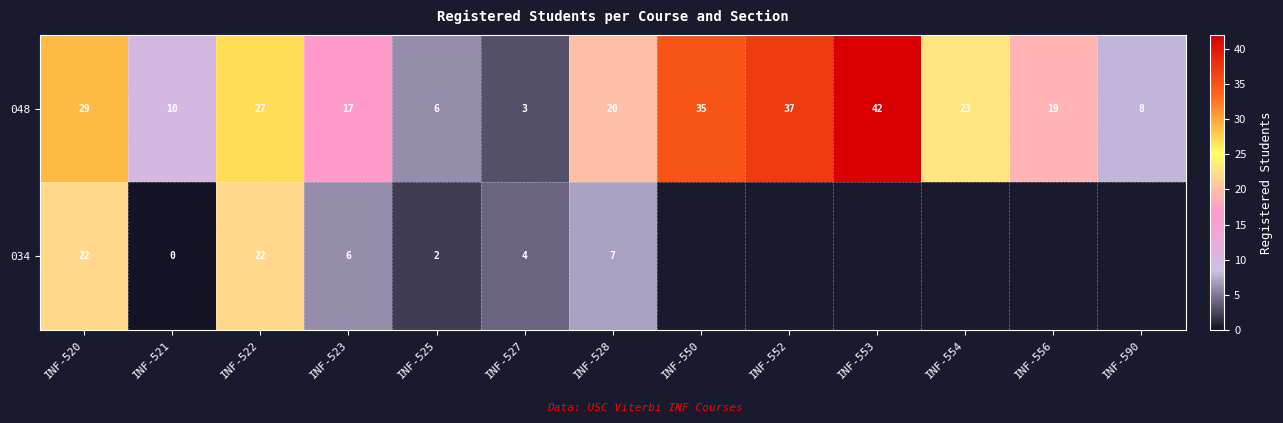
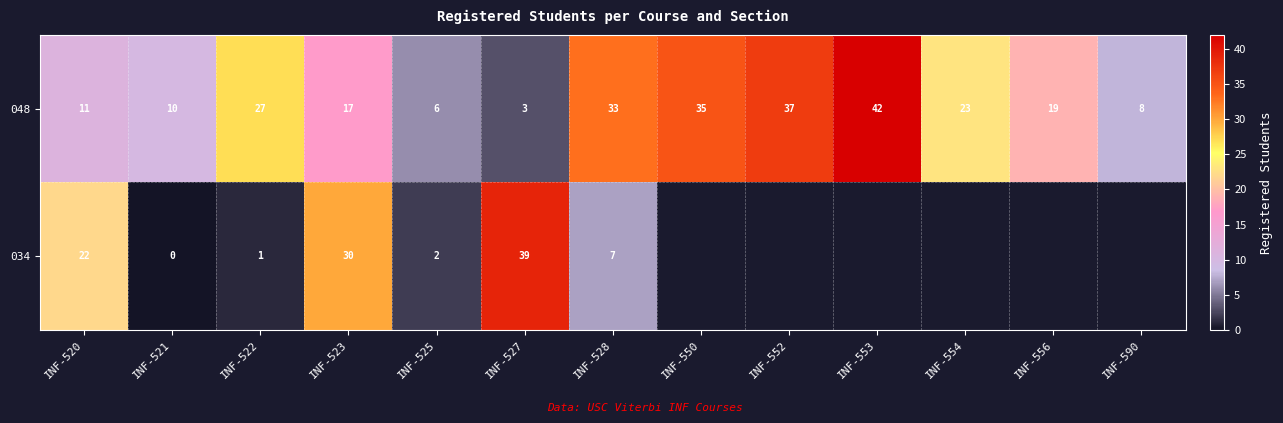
  {
    "048": {
-     "INF-520": 29,
+     "INF-520": 11,
      "INF-521": 10,
      "INF-522": 27,
      "INF-523": 17,
      "INF-525": 6,
      "INF-527": 3,
-     "INF-528": 20,
+     "INF-528": 33,
      "INF-550": 35,
      "INF-552": 37,
      "INF-553": 42,
      "INF-554": 23,
      "INF-556": 19,
      "INF-590": 8
    },
    "034": {
      "INF-520": 22,
      "INF-521": 0,
-     "INF-522": 22,
-     "INF-523": 6,
+     "INF-522": 1,
+     "INF-523": 30,
      "INF-525": 2,
-     "INF-527": 4,
+     "INF-527": 39,
      "INF-528": 7
    }
  }
